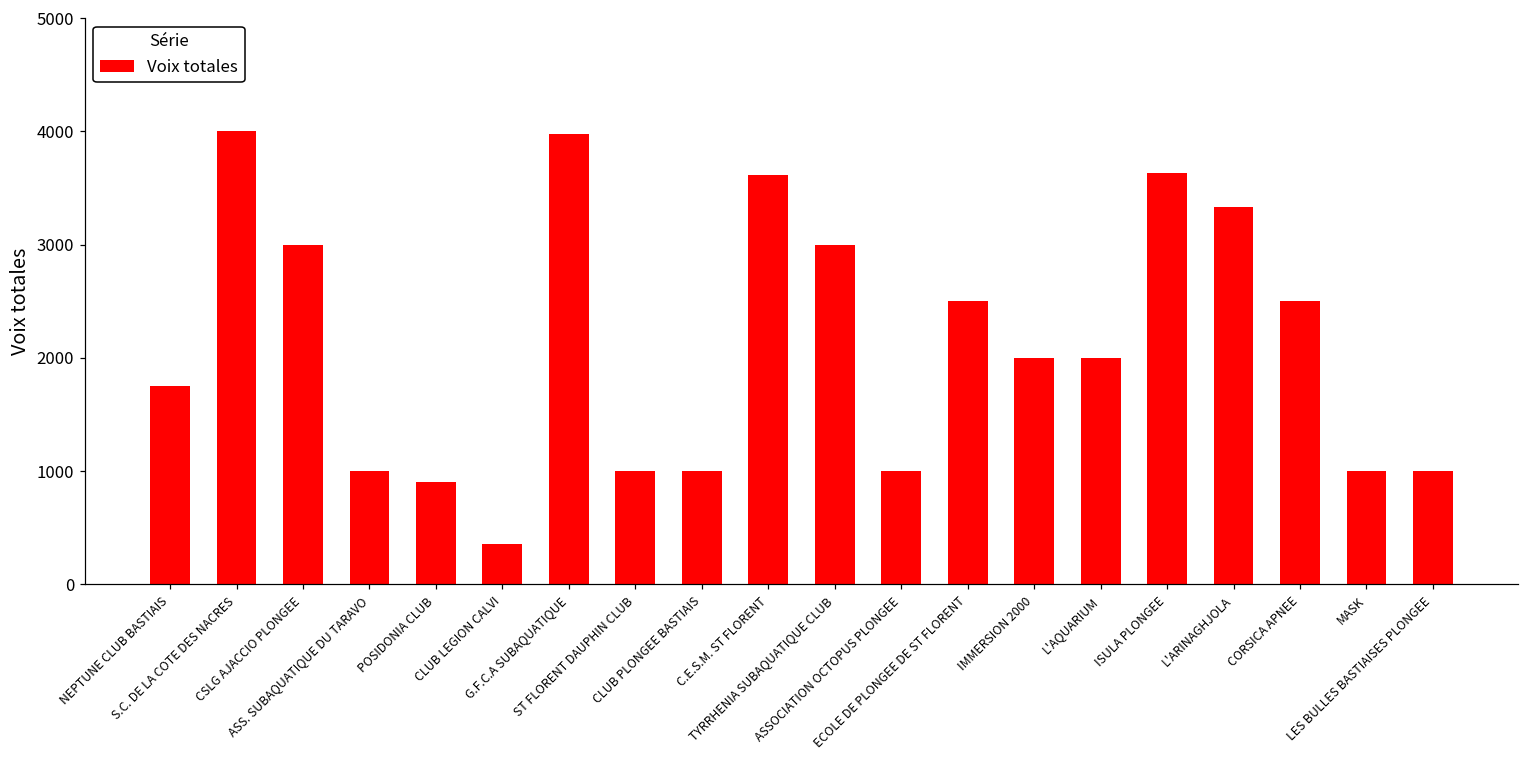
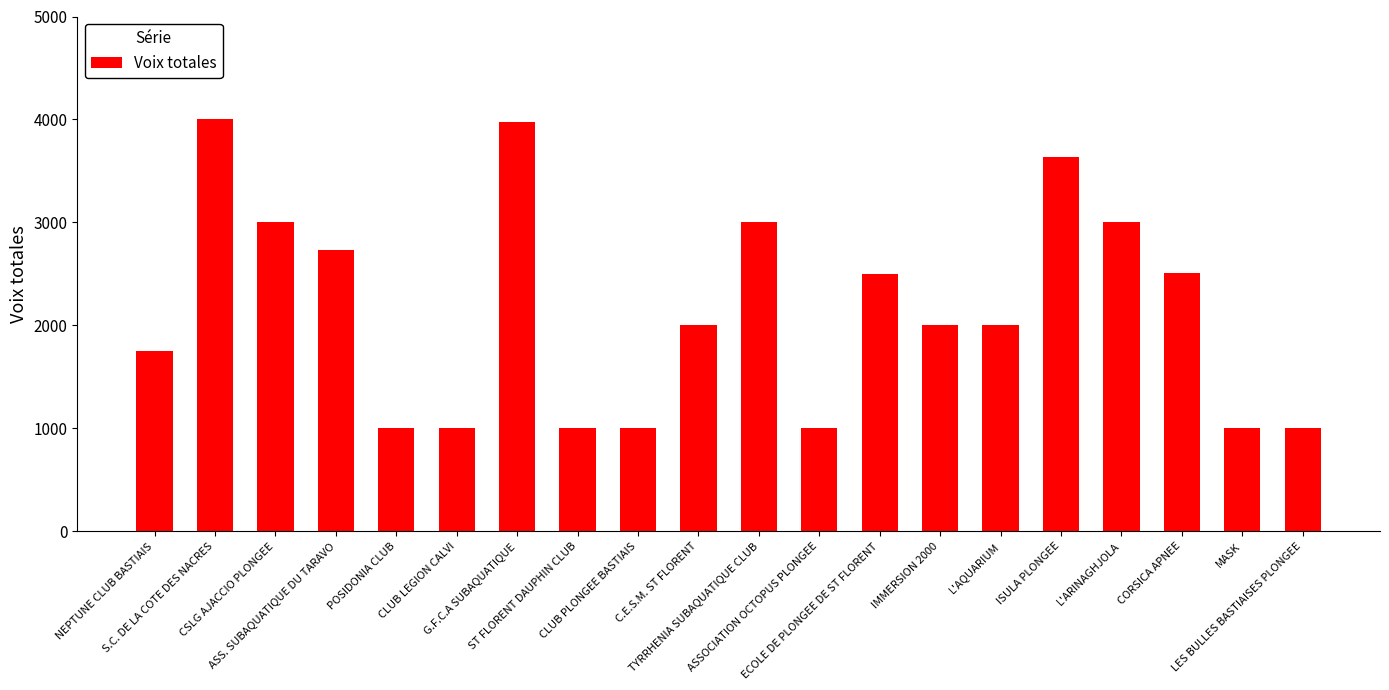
  {
    "NEPTUNE CLUB BASTIAIS": 1750,
    "S.C. DE LA COTE DES NACRES": 4000,
    "CSLG AJACCIO PLONGEE": 3000,
-   "ASS. SUBAQUATIQUE DU TARAVO": 1000,
-   "POSIDONIA CLUB": 910,
-   "CLUB LEGION CALVI": 360,
+   "ASS. SUBAQUATIQUE DU TARAVO": 2730,
+   "POSIDONIA CLUB": 1000,
+   "CLUB LEGION CALVI": 1000,
    "G.F.C.A SUBAQUATIQUE": 3980,
    "ST FLORENT DAUPHIN CLUB": 1000,
    "CLUB PLONGEE BASTIAIS": 1000,
-   "C.E.S.M. ST FLORENT": 3620,
+   "C.E.S.M. ST FLORENT": 2000,
    "TYRRHENIA SUBAQUATIQUE CLUB": 3000,
    "ASSOCIATION OCTOPUS PLONGEE": 1000,
    "ECOLE DE PLONGEE DE ST FLORENT": 2500,
    "IMMERSION 2000": 2000,
    "L'AQUARIUM": 2000,
    "ISULA PLONGEE": 3630,
-   "L'ARINAGHJOLA": 3330,
+   "L'ARINAGHJOLA": 3000,
    "CORSICA APNEE": 2510,
    "MASK": 1000,
    "LES BULLES BASTIAISES PLONGEE": 1000
  }
